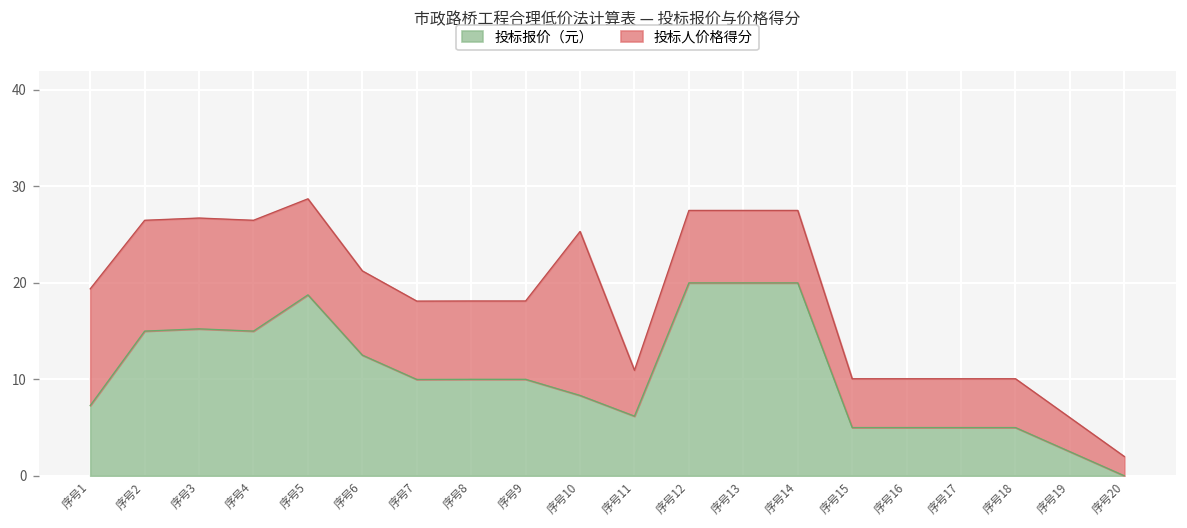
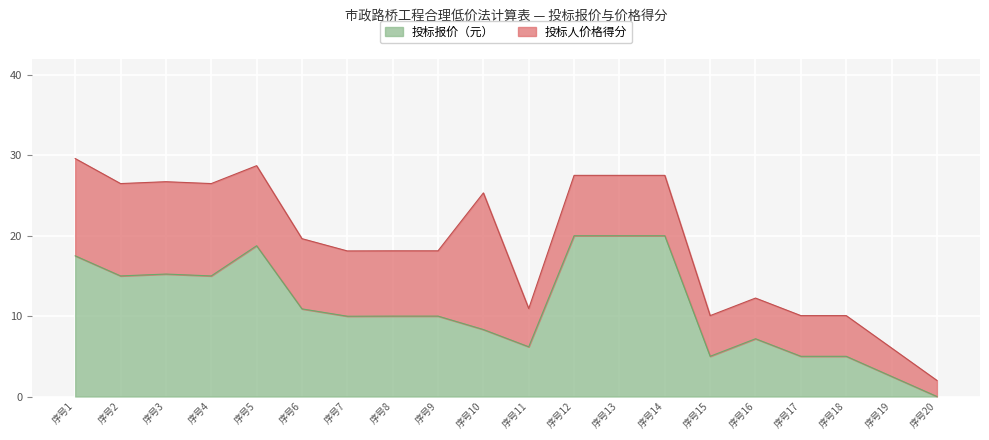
  {
    "投标报价（元）": {
-     "序号1": 7,
+     "序号1": 17,
      "序号2": 15,
      "序号3": 15,
      "序号4": 15,
      "序号5": 19,
-     "序号6": 13,
+     "序号6": 11,
      "序号7": 10,
      "序号8": 10,
      "序号9": 10,
      "序号10": 8,
      "序号11": 6,
      "序号12": 20,
      "序号13": 20,
      "序号14": 20,
      "序号15": 5,
-     "序号16": 5,
+     "序号16": 7,
      "序号17": 5,
      "序号18": 5,
      "序号19": 3,
      "序号20": 0
    },
    "投标人价格得分": {
      "序号1": 12,
      "序号2": 11,
      "序号3": 11,
      "序号4": 11,
      "序号5": 10,
      "序号6": 9,
      "序号7": 8,
      "序号8": 8,
      "序号9": 8,
      "序号10": 17,
      "序号11": 5,
      "序号12": 8,
      "序号13": 8,
      "序号14": 8,
      "序号15": 5,
      "序号16": 5,
      "序号17": 5,
      "序号18": 5,
      "序号19": 4,
      "序号20": 2
    }
  }
